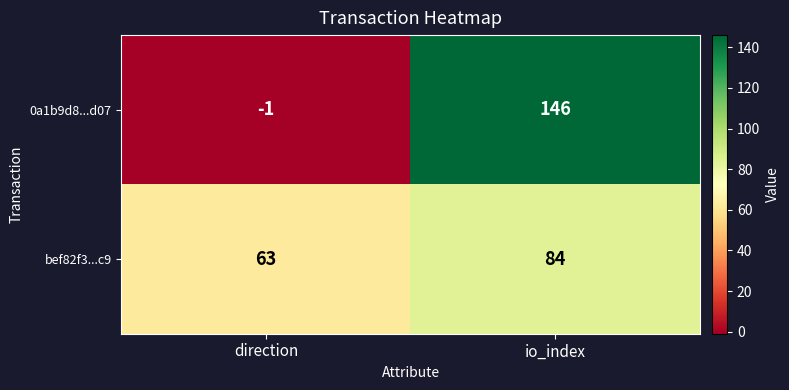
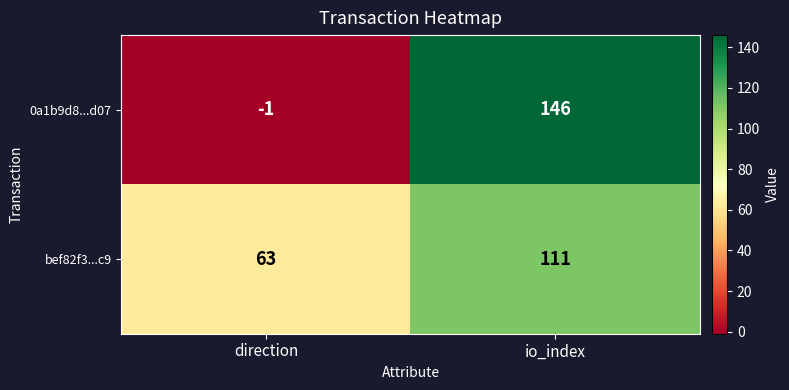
  {
    "0a1b9d8...d07": {
      "direction": -1,
      "io_index": 146
    },
    "bef82f3...c9": {
      "direction": 63,
-     "io_index": 84
+     "io_index": 111
    }
  }
